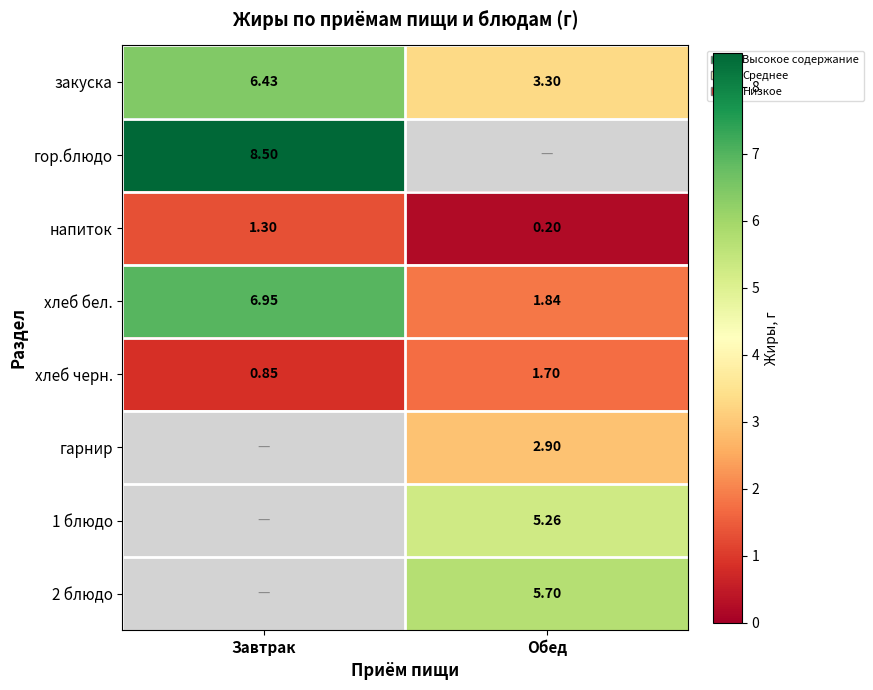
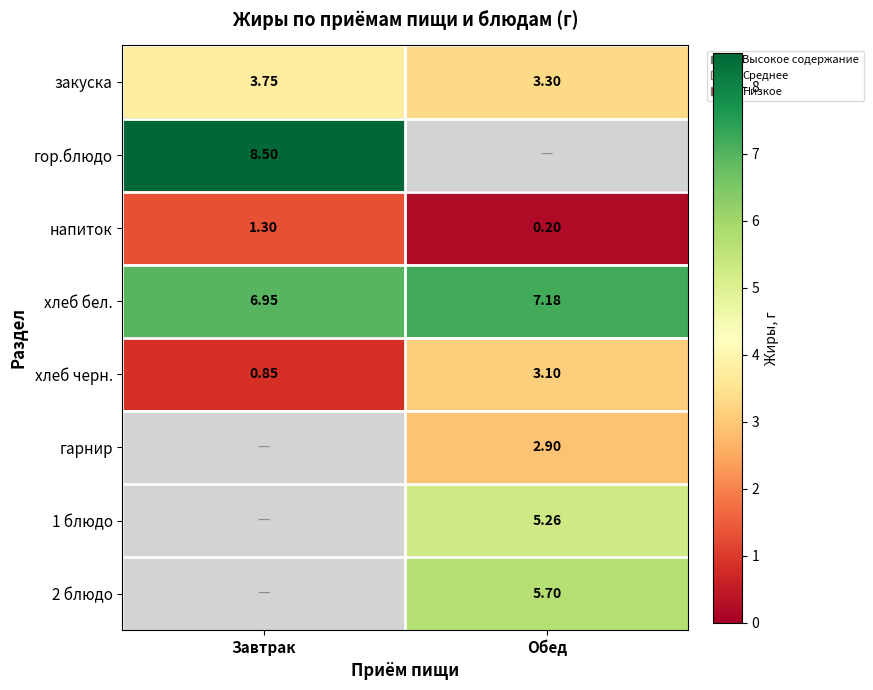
  {
    "закуска": {
-     "Завтрак": 6.43,
+     "Завтрак": 3.75,
      "Обед": 3.30
    },
    "гор.блюдо": {
      "Завтрак": 8.50
    },
    "напиток": {
      "Завтрак": 1.30,
      "Обед": 0.20
    },
    "хлеб бел.": {
      "Завтрак": 6.95,
-     "Обед": 1.84
+     "Обед": 7.18
    },
    "хлеб черн.": {
      "Завтрак": 0.85,
-     "Обед": 1.70
+     "Обед": 3.10
    },
    "гарнир": {
      "Обед": 2.90
    },
    "1 блюдо": {
      "Обед": 5.26
    },
    "2 блюдо": {
      "Обед": 5.70
    }
  }
